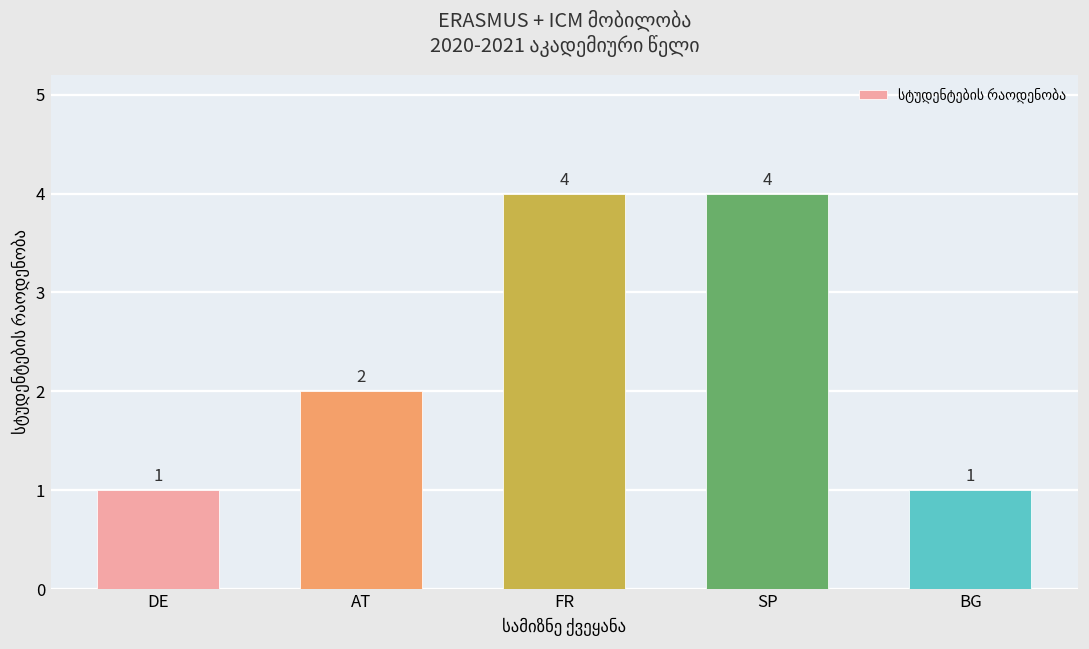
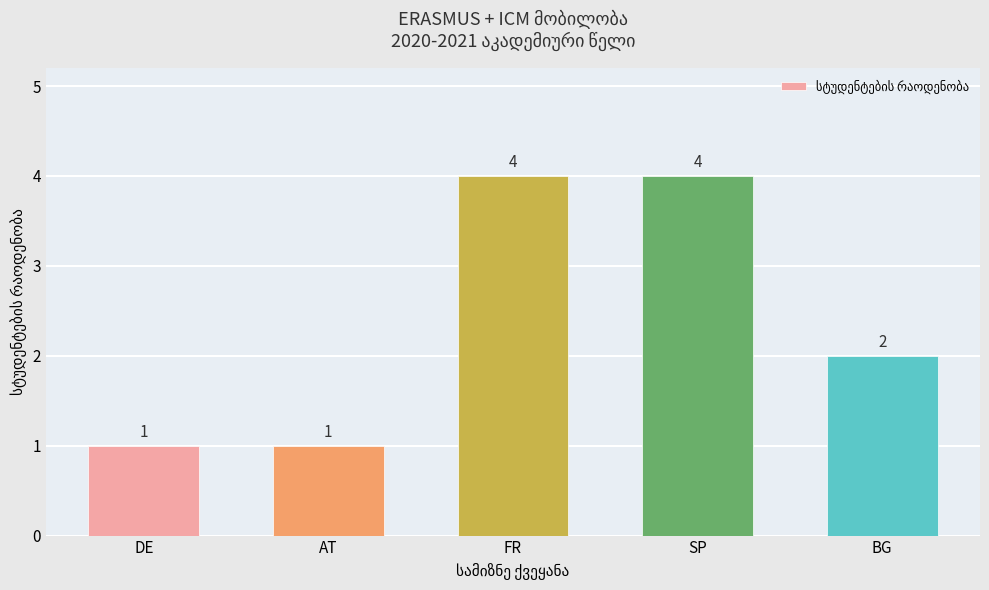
  {
    "DE": 1,
-   "AT": 2,
+   "AT": 1,
    "FR": 4,
    "SP": 4,
-   "BG": 1
+   "BG": 2
  }
